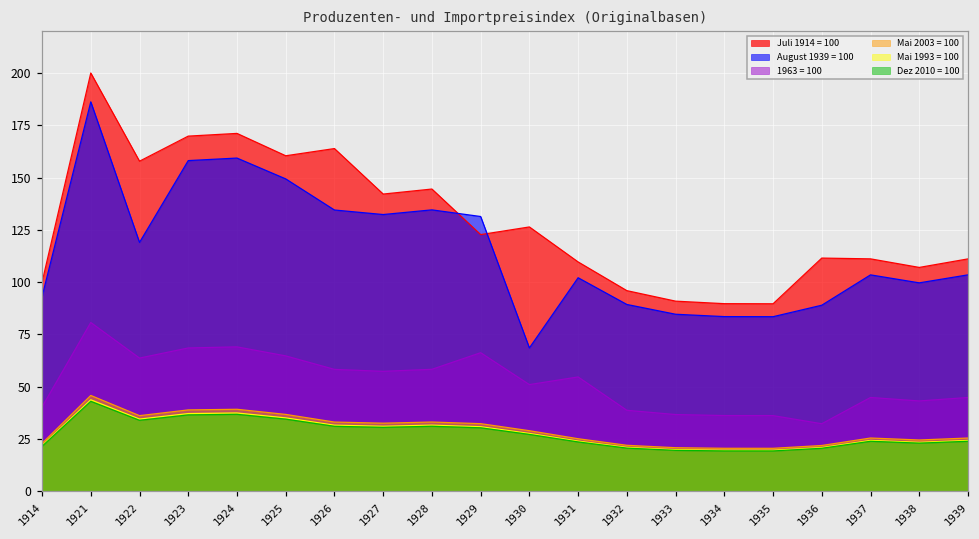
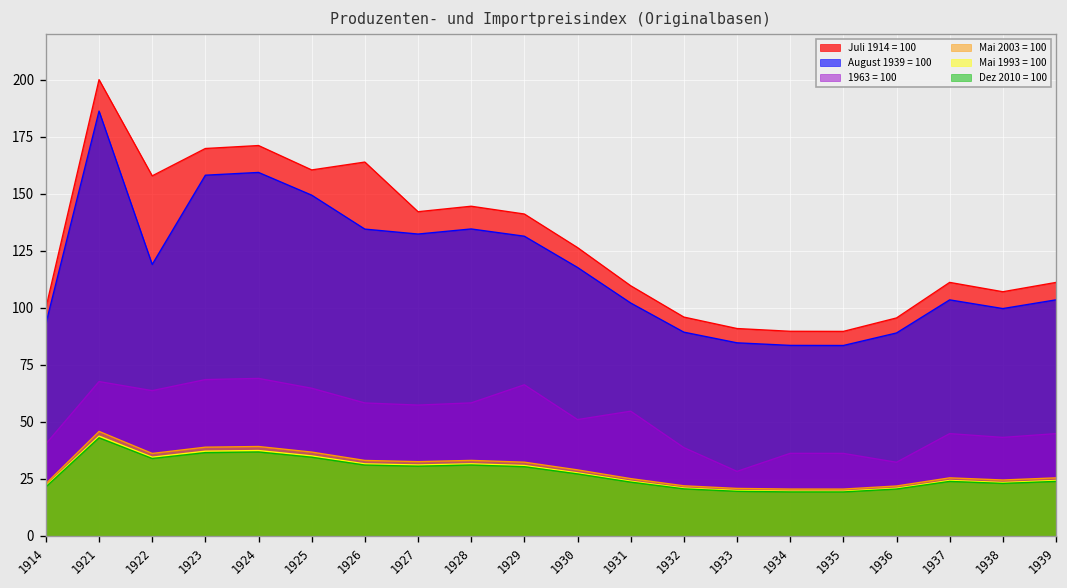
  {
    "Juli 1914 = 100": {
      "1914": 100,
      "1921": 200,
      "1922": 158,
      "1923": 170,
      "1924": 171,
      "1925": 161,
      "1926": 164,
      "1927": 142,
      "1928": 145,
-     "1929": 123,
+     "1929": 141,
      "1930": 126,
      "1931": 110,
      "1932": 96,
      "1933": 91,
      "1934": 90,
      "1935": 90,
-     "1936": 112,
+     "1936": 96,
      "1937": 111,
      "1938": 107,
      "1939": 111
    },
    "August 1939 = 100": {
      "1914": 93,
      "1921": 186,
      "1922": 119,
      "1923": 158,
      "1924": 159,
      "1925": 149,
      "1926": 135,
      "1927": 132,
      "1928": 135,
      "1929": 131,
-     "1930": 69,
+     "1930": 118,
      "1931": 102,
      "1932": 89,
      "1933": 85,
      "1934": 84,
      "1935": 84,
      "1936": 89,
      "1937": 104,
      "1938": 100,
      "1939": 104
    },
    "1963 = 100": {
      "1914": 40,
-     "1921": 81,
+     "1921": 68,
      "1922": 64,
      "1923": 69,
      "1924": 69,
      "1925": 65,
      "1926": 58,
      "1927": 57,
      "1928": 58,
      "1929": 66,
      "1930": 51,
      "1931": 55,
      "1932": 39,
-     "1933": 37,
+     "1933": 28,
      "1934": 36,
      "1935": 36,
      "1936": 32,
      "1937": 45,
      "1938": 43,
      "1939": 45
    },
    "Mai 2003 = 100": {
      "1921": 46,
      "1922": 36,
      "1923": 39,
      "1924": 39,
      "1925": 37,
      "1926": 33,
      "1927": 33,
      "1928": 33,
      "1929": 32
    }
  }
